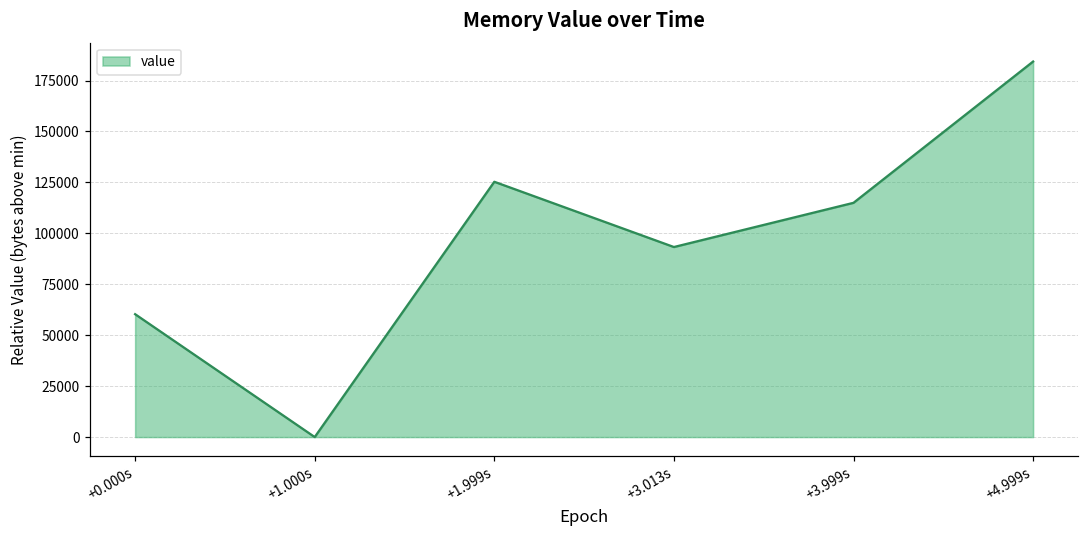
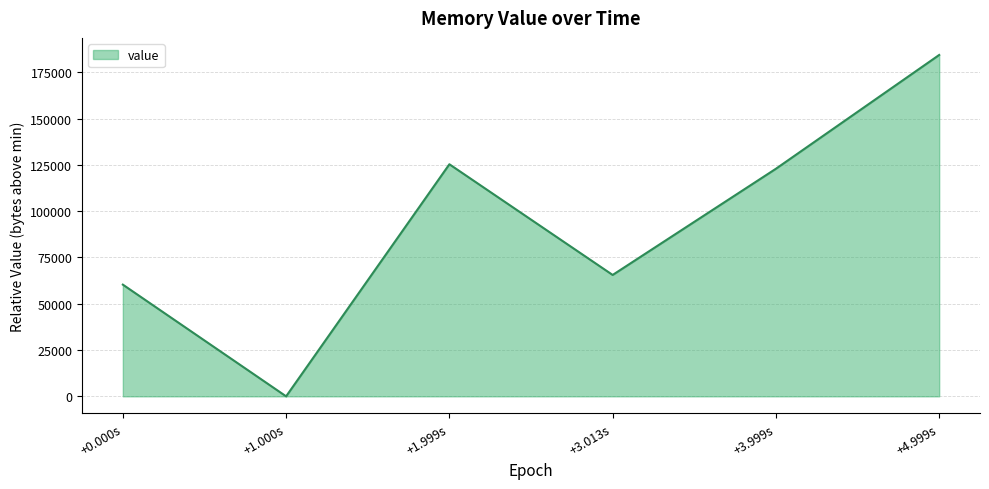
  {
    "+0.000s": 60000,
    "+1.000s": 0,
    "+1.999s": 125000,
-   "+3.013s": 93000,
-   "+3.999s": 115000,
+   "+3.013s": 66000,
+   "+3.999s": 123000,
    "+4.999s": 184000
  }
